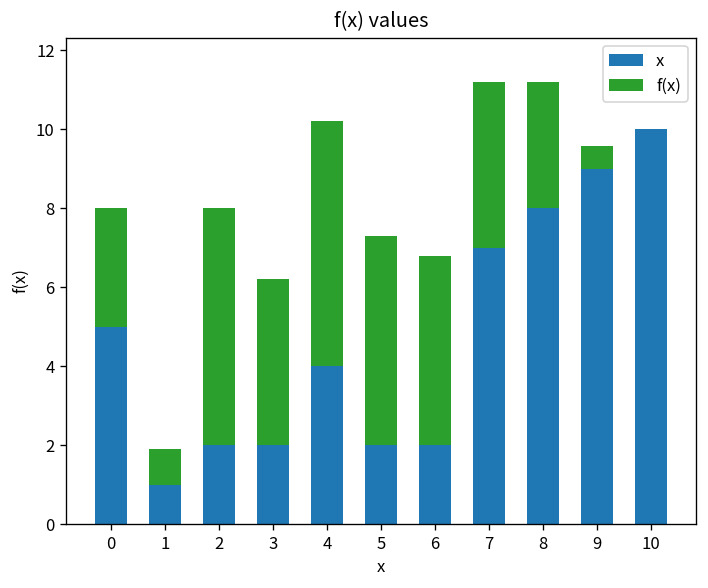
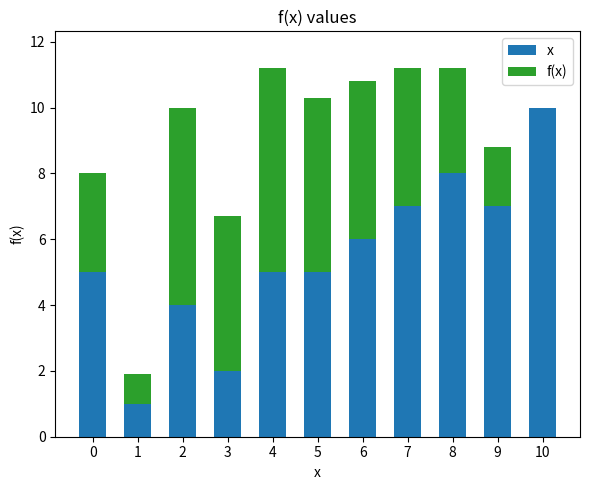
  {
    "x": {
      "0": 5,
      "1": 1,
-     "2": 2,
+     "2": 4,
      "3": 2,
-     "4": 4,
-     "5": 2,
-     "6": 2,
+     "4": 5,
+     "5": 5,
+     "6": 6,
      "7": 7,
      "8": 8,
-     "9": 9,
+     "9": 7,
      "10": 10
    },
    "f(x)": {
      "0": 3.0,
      "1": 0.9,
      "2": 6.0,
-     "3": 4.2,
+     "3": 4.7,
      "4": 6.2,
      "5": 5.3,
      "6": 4.8,
      "7": 4.2,
      "8": 3.2,
-     "9": 0.6,
+     "9": 1.8,
      "10": 0.0
    }
  }
